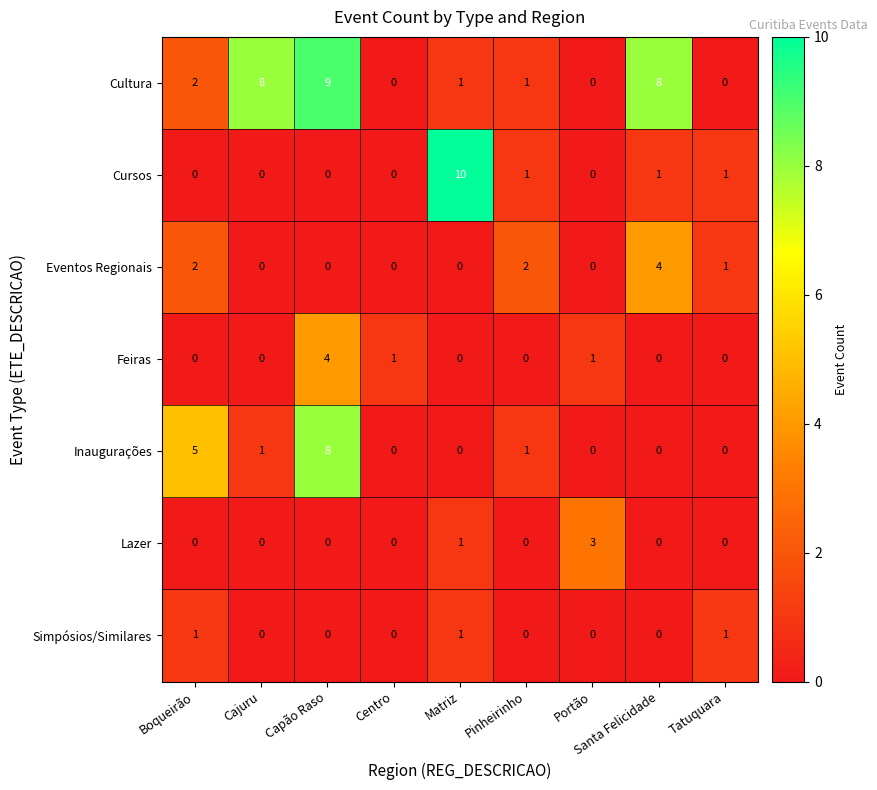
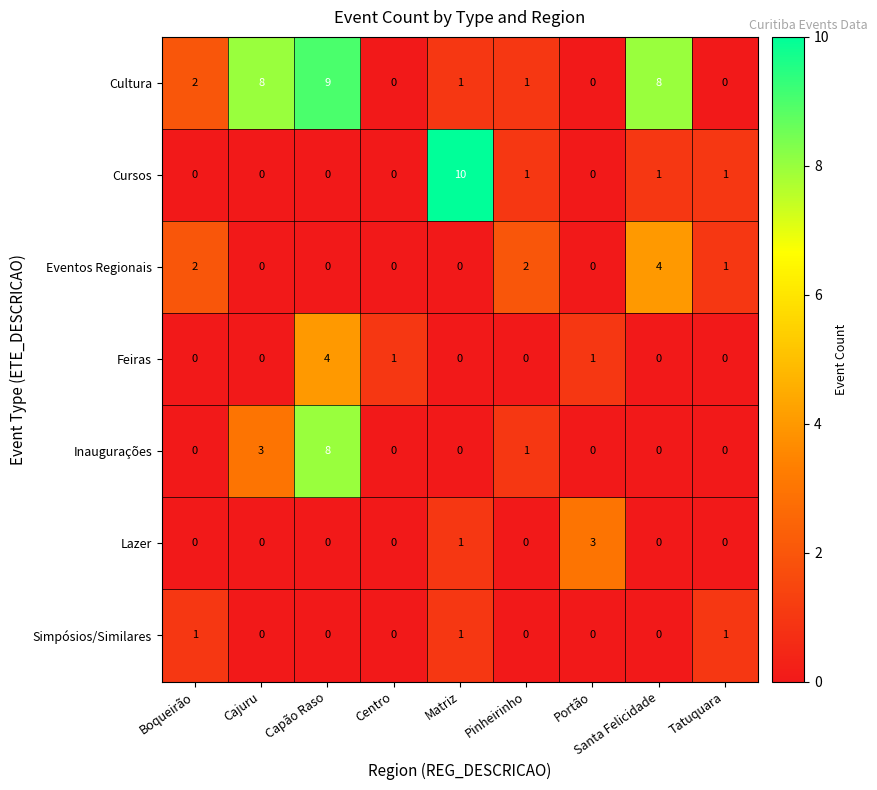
  {
    "Cultura": {
      "Boqueirão": 2,
      "Cajuru": 8,
      "Capão Raso": 9,
      "Centro": 0,
      "Matriz": 1,
      "Pinheirinho": 1,
      "Portão": 0,
      "Santa Felicidade": 8,
      "Tatuquara": 0
    },
    "Cursos": {
      "Boqueirão": 0,
      "Cajuru": 0,
      "Capão Raso": 0,
      "Centro": 0,
      "Matriz": 10,
      "Pinheirinho": 1,
      "Portão": 0,
      "Santa Felicidade": 1,
      "Tatuquara": 1
    },
    "Eventos Regionais": {
      "Boqueirão": 2,
      "Cajuru": 0,
      "Capão Raso": 0,
      "Centro": 0,
      "Matriz": 0,
      "Pinheirinho": 2,
      "Portão": 0,
      "Santa Felicidade": 4,
      "Tatuquara": 1
    },
    "Feiras": {
      "Boqueirão": 0,
      "Cajuru": 0,
      "Capão Raso": 4,
      "Centro": 1,
      "Matriz": 0,
      "Pinheirinho": 0,
      "Portão": 1,
      "Santa Felicidade": 0,
      "Tatuquara": 0
    },
    "Inaugurações": {
-     "Boqueirão": 5,
-     "Cajuru": 1,
+     "Boqueirão": 0,
+     "Cajuru": 3,
      "Capão Raso": 8,
      "Centro": 0,
      "Matriz": 0,
      "Pinheirinho": 1,
      "Portão": 0,
      "Santa Felicidade": 0,
      "Tatuquara": 0
    },
    "Lazer": {
      "Boqueirão": 0,
      "Cajuru": 0,
      "Capão Raso": 0,
      "Centro": 0,
      "Matriz": 1,
      "Pinheirinho": 0,
      "Portão": 3,
      "Santa Felicidade": 0,
      "Tatuquara": 0
    },
    "Simpósios/Similares": {
      "Boqueirão": 1,
      "Cajuru": 0,
      "Capão Raso": 0,
      "Centro": 0,
      "Matriz": 1,
      "Pinheirinho": 0,
      "Portão": 0,
      "Santa Felicidade": 0,
      "Tatuquara": 1
    }
  }
